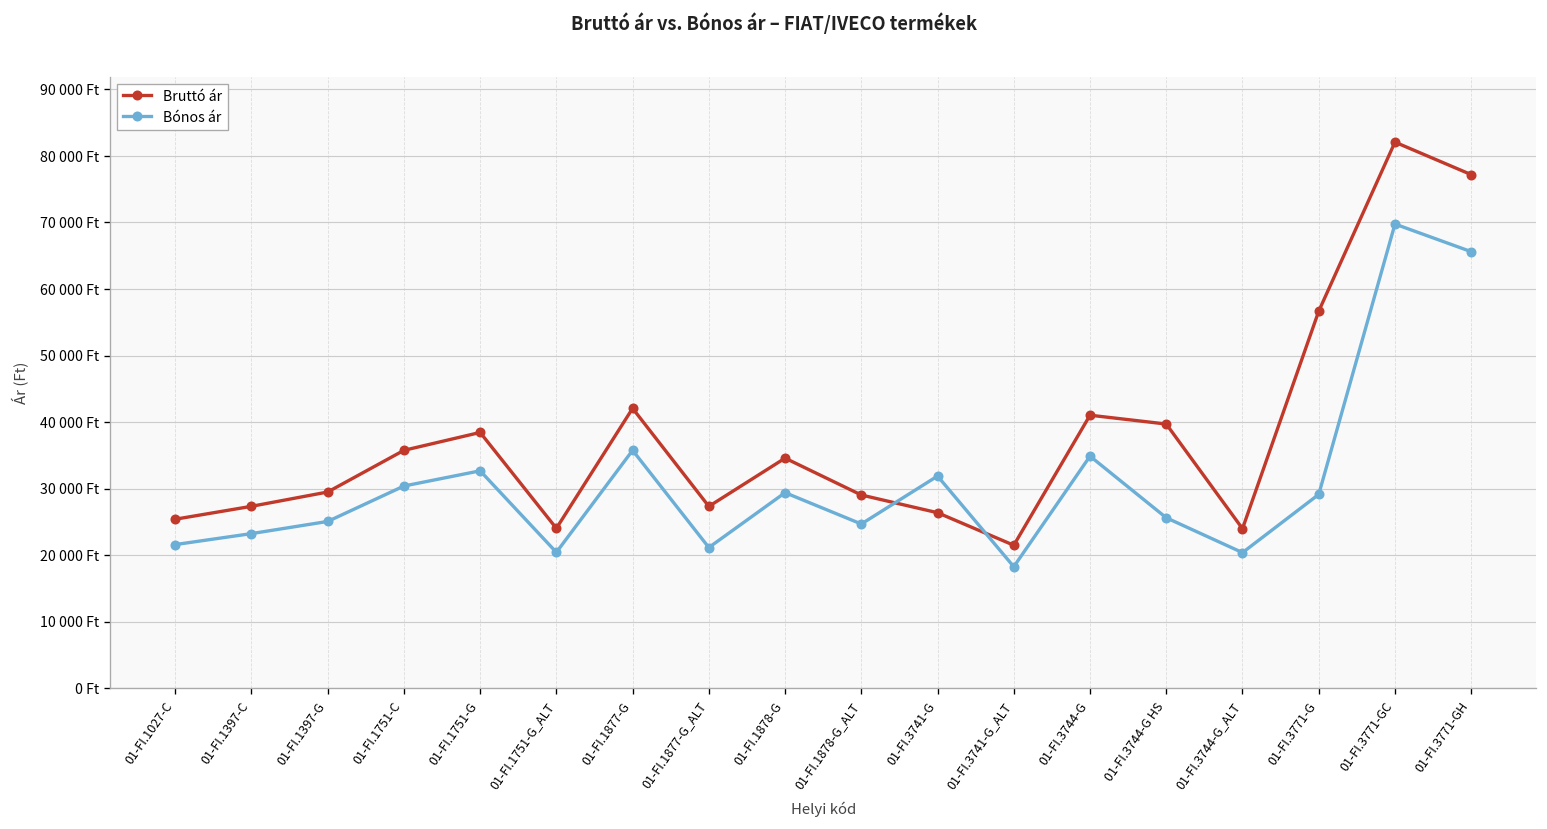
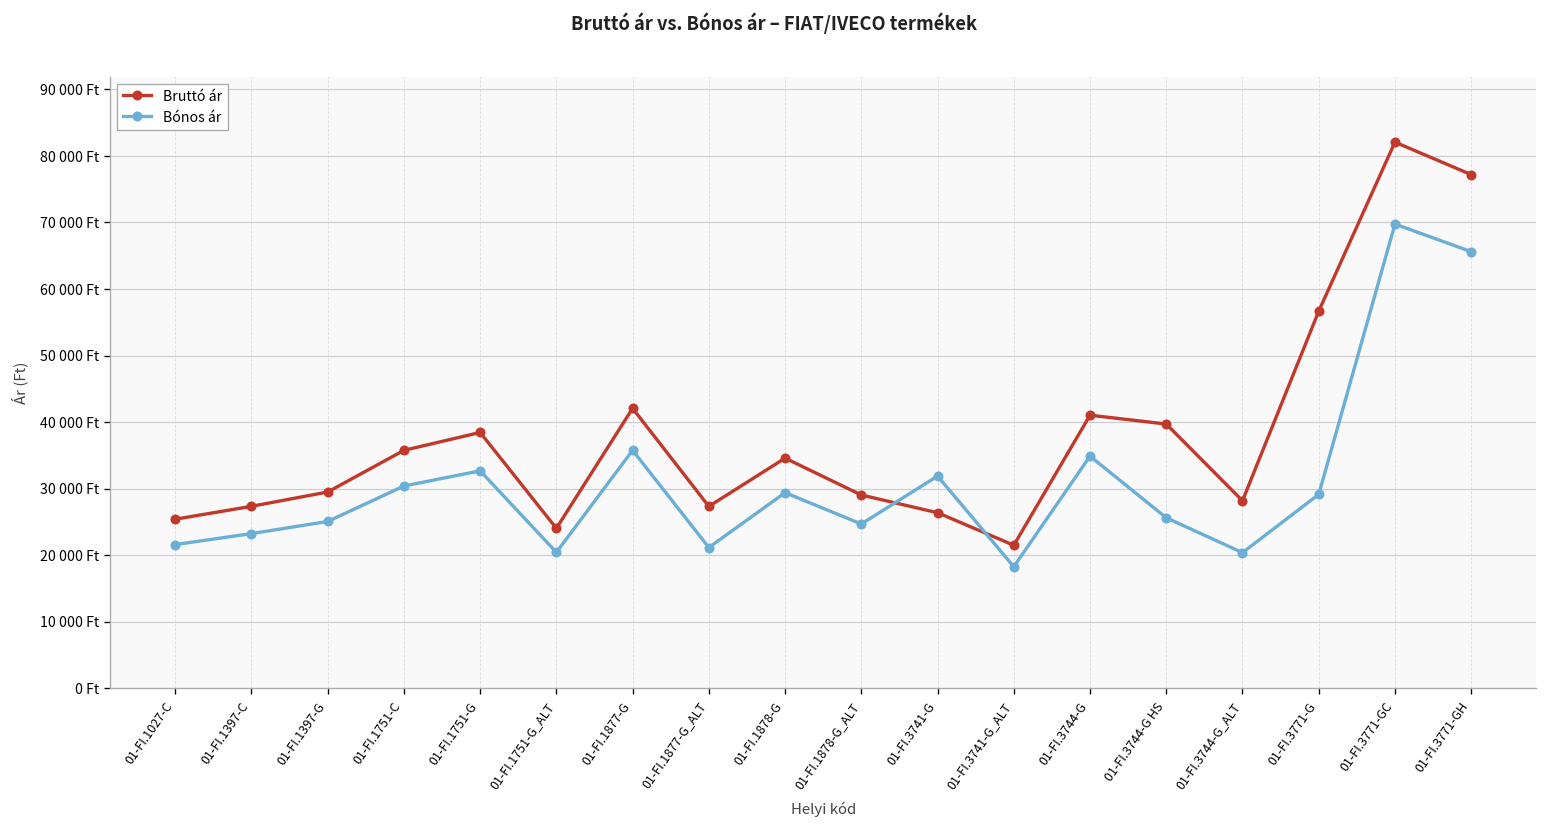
  {
    "Bruttó ár": {
      "01-FI.1027-C": "25000 Ft",
      "01-FI.1397-C": "27000 Ft",
      "01-FI.1397-G": "29000 Ft",
      "01-FI.1751-C": "36000 Ft",
      "01-FI.1751-G": "38000 Ft",
      "01-FI.1751-G_ALT": "24000 Ft",
      "01-FI.1877-G": "42000 Ft",
      "01-FI.1877-G_ALT": "27000 Ft",
      "01-FI.1878-G": "35000 Ft",
      "01-FI.1878-G_ALT": "29000 Ft",
      "01-FI.3741-G": "26000 Ft",
      "01-FI.3741-G_ALT": "21000 Ft",
      "01-FI.3744-G": "41000 Ft",
      "01-FI.3744-G HS": "40000 Ft",
-     "01-FI.3744-G_ALT": "24000 Ft",
+     "01-FI.3744-G_ALT": "28000 Ft",
      "01-FI.3771-G": "57000 Ft",
      "01-FI.3771-GC": "82000 Ft",
      "01-FI.3771-GH": "77000 Ft"
    },
    "Bónos ár": {
      "01-FI.1027-C": "22000 Ft",
      "01-FI.1397-C": "23000 Ft",
      "01-FI.1397-G": "25000 Ft",
      "01-FI.1751-C": "30000 Ft",
      "01-FI.1751-G": "33000 Ft",
      "01-FI.1751-G_ALT": "20000 Ft",
      "01-FI.1877-G": "36000 Ft",
      "01-FI.1877-G_ALT": "21000 Ft",
      "01-FI.1878-G": "29000 Ft",
      "01-FI.1878-G_ALT": "25000 Ft",
      "01-FI.3741-G": "32000 Ft",
      "01-FI.3741-G_ALT": "18000 Ft",
      "01-FI.3744-G": "35000 Ft",
      "01-FI.3744-G HS": "26000 Ft",
      "01-FI.3744-G_ALT": "20000 Ft",
      "01-FI.3771-G": "29000 Ft",
      "01-FI.3771-GC": "70000 Ft",
      "01-FI.3771-GH": "66000 Ft"
    }
  }
